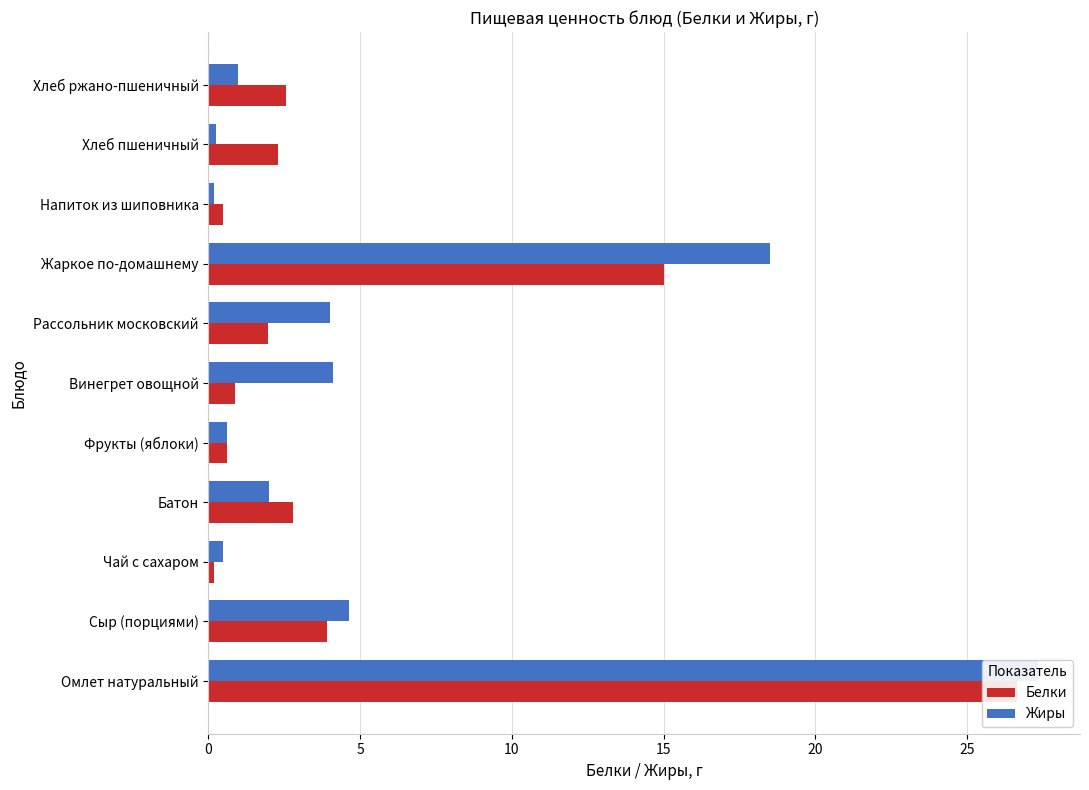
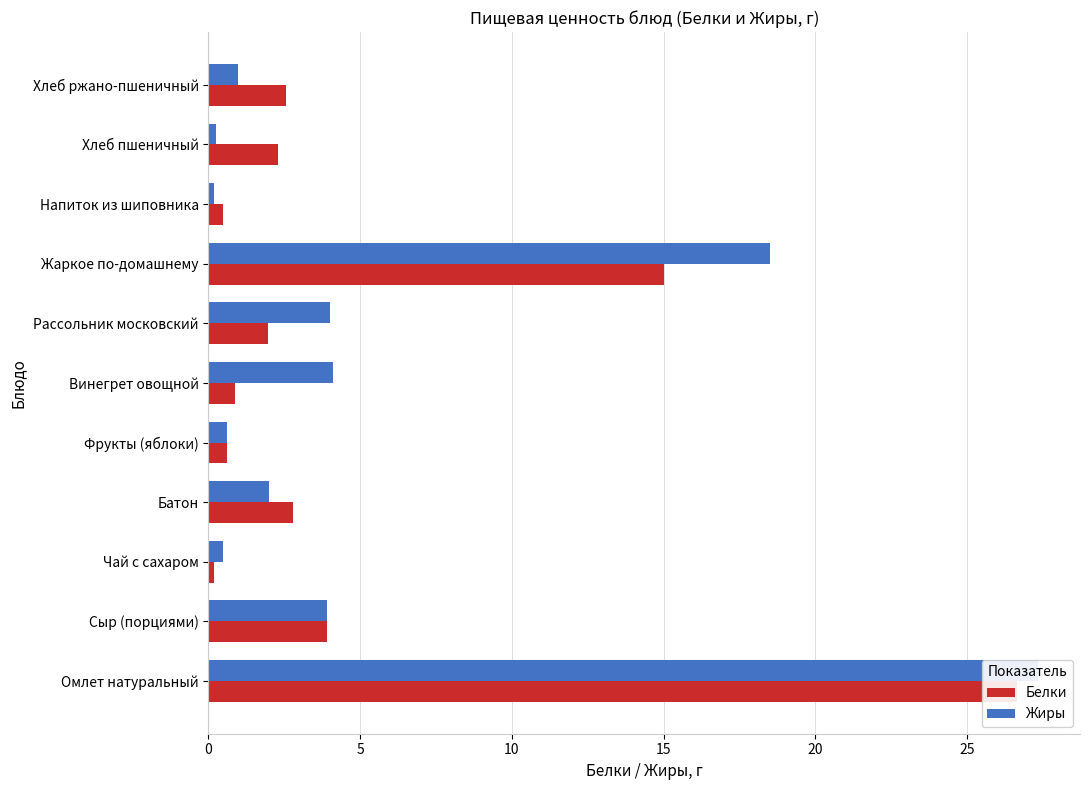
  {
    "Белки": {
      "Хлеб ржано-пшеничный": 2.6,
      "Хлеб пшеничный": 2.3,
      "Напиток из шиповника": 0.5,
      "Жаркое по-домашнему": 15.0,
      "Рассольник московский": 2.0,
      "Винегрет овощной": 0.9,
      "Фрукты (яблоки)": 0.6,
      "Батон": 2.8,
      "Чай с сахаром": 0.2,
      "Сыр (порциями)": 3.9
    },
    "Жиры": {
      "Хлеб ржано-пшеничный": 1.0,
      "Хлеб пшеничный": 0.2,
      "Напиток из шиповника": 0.2,
      "Жаркое по-домашнему": 18.5,
      "Рассольник московский": 4.0,
      "Винегрет овощной": 4.1,
      "Фрукты (яблоки)": 0.6,
      "Батон": 2.0,
      "Чай с сахаром": 0.5,
-     "Сыр (порциями)": 4.6
+     "Сыр (порциями)": 3.9
    }
  }
